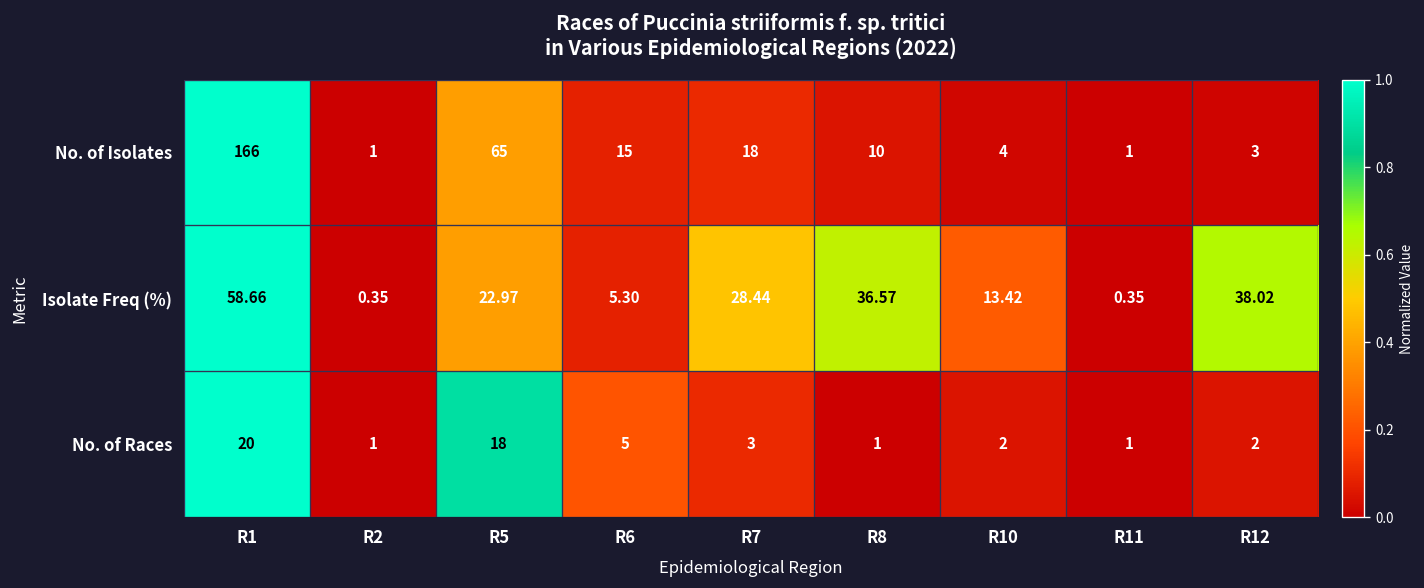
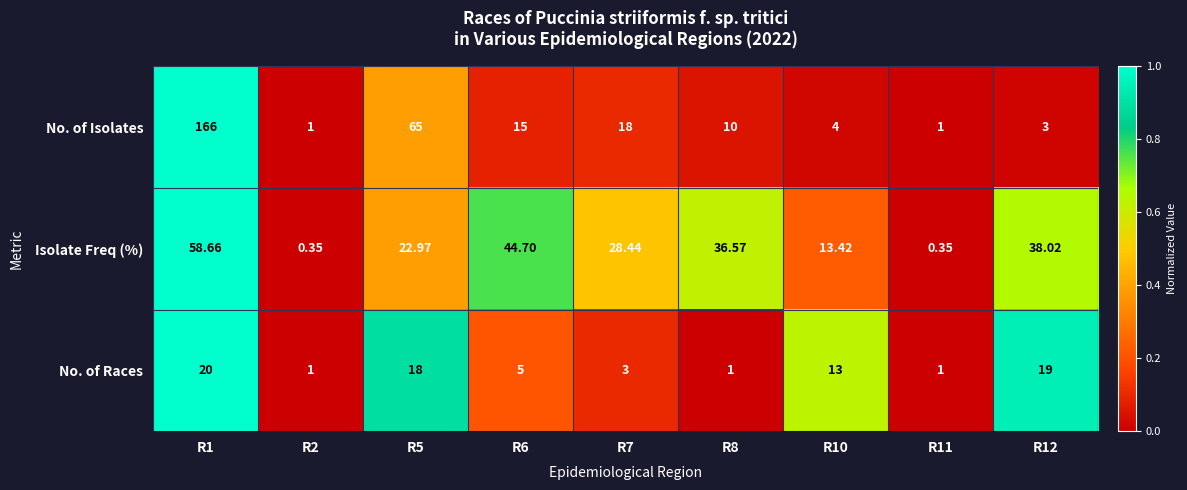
  {
    "No. of Isolates": {
      "R1": 166,
      "R2": 1,
      "R5": 65,
      "R6": 15,
      "R7": 18,
      "R8": 10,
      "R10": 4,
      "R11": 1,
      "R12": 3
    },
    "Isolate Freq (%)": {
      "R1": 58.66,
      "R2": 0.35,
      "R5": 22.97,
-     "R6": 5.30,
+     "R6": 44.70,
      "R7": 28.44,
      "R8": 36.57,
      "R10": 13.42,
      "R11": 0.35,
      "R12": 38.02
    },
    "No. of Races": {
      "R1": 20,
      "R2": 1,
      "R5": 18,
      "R6": 5,
      "R7": 3,
      "R8": 1,
-     "R10": 2,
+     "R10": 13,
      "R11": 1,
-     "R12": 2
+     "R12": 19
    }
  }
